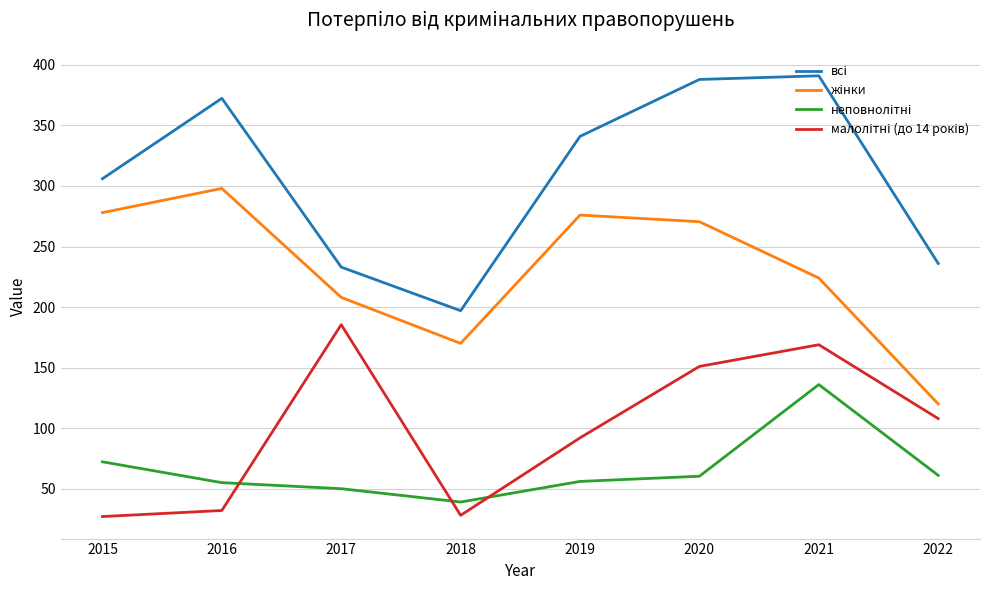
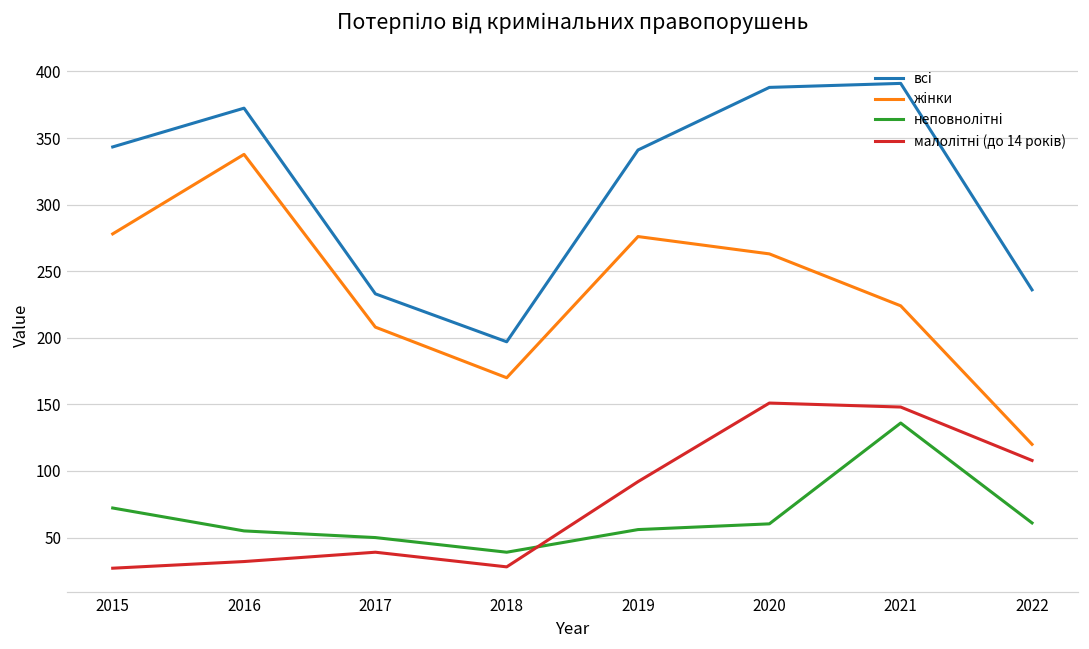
  {
    "всі": {
-     "2015": 306,
+     "2015": 343,
      "2016": 372,
      "2017": 233,
      "2018": 197,
      "2019": 341,
      "2020": 388,
      "2021": 391,
      "2022": 236
    },
    "жінки": {
      "2015": 278,
-     "2016": 298,
+     "2016": 338,
      "2017": 208,
      "2018": 170,
      "2019": 276,
-     "2020": 271,
+     "2020": 263,
      "2021": 224,
      "2022": 120
    },
    "неповнолітні": {
      "2015": 72,
      "2016": 55,
      "2017": 50,
      "2018": 39,
      "2019": 56,
      "2020": 60,
      "2021": 136,
      "2022": 61
    },
    "малолітні (до 14 років)": {
      "2015": 27,
      "2016": 32,
-     "2017": 186,
+     "2017": 39,
      "2018": 28,
      "2019": 92,
      "2020": 151,
-     "2021": 169,
+     "2021": 148,
      "2022": 108
    }
  }
